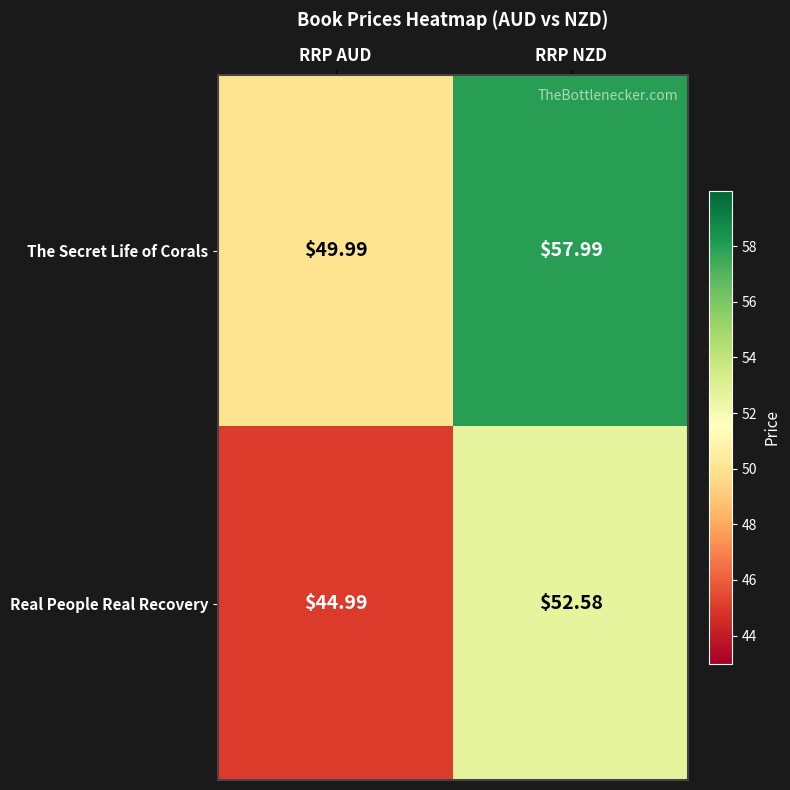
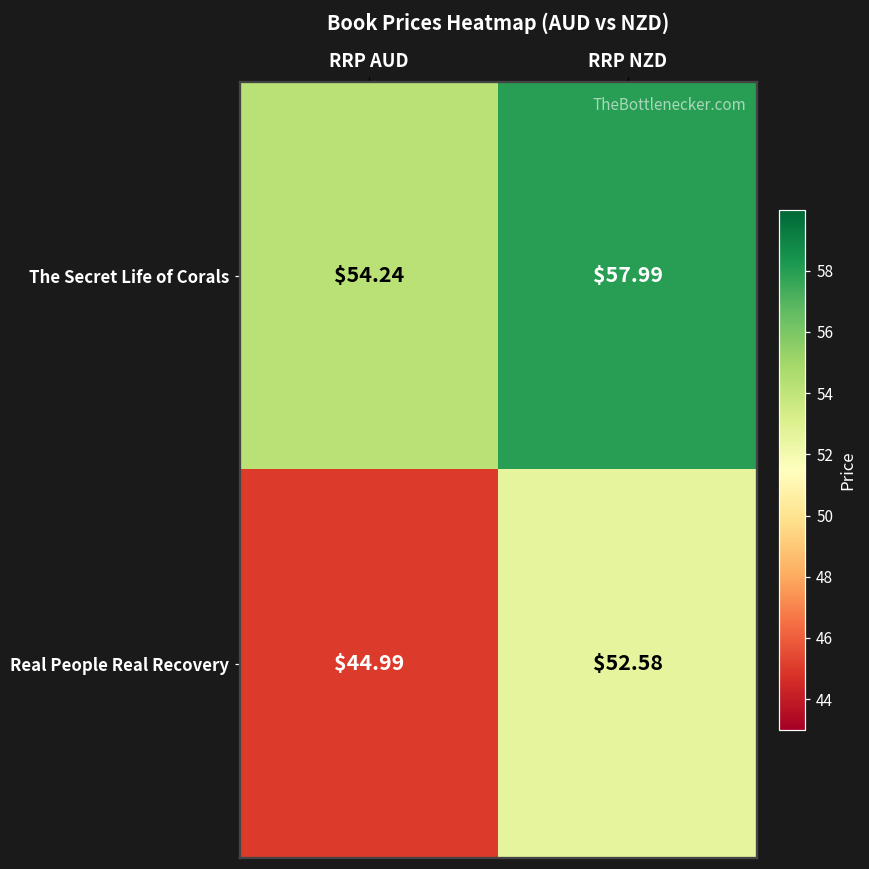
  {
    "The Secret Life of Corals": {
-     "RRP AUD": "$49.99"
+     "RRP AUD": "$54.24"
    },
    "Real People Real Recovery": {
      "RRP AUD": "$44.99",
      "RRP NZD": "$52.58"
    }
  }
